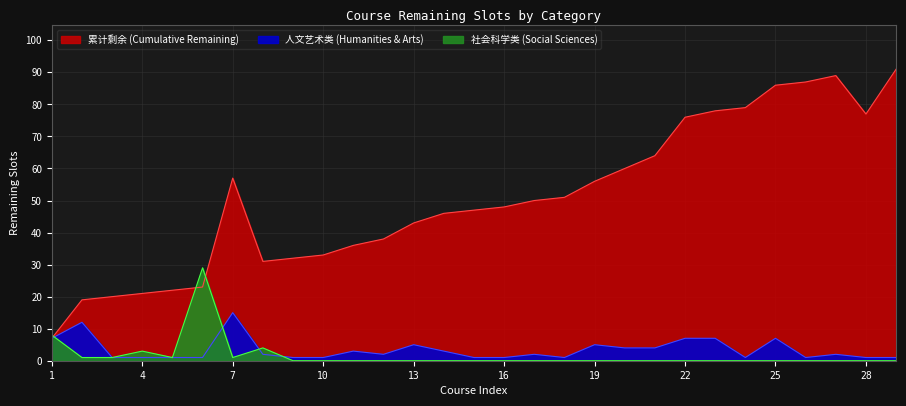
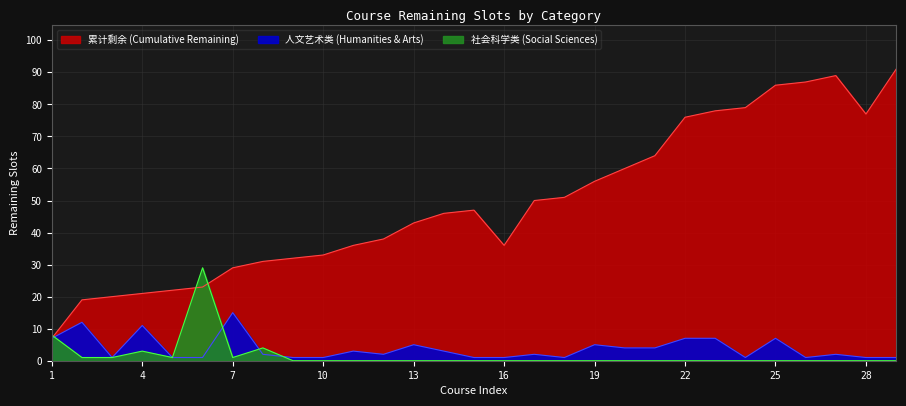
  {
    "累计剩余 (Cumulative Remaining)": {
      "4": 21,
-     "7": 57,
+     "7": 29,
      "10": 33,
      "13": 43,
-     "16": 48,
+     "16": 36,
      "19": 56,
      "22": 76,
      "25": 86,
      "28": 77
    },
    "人文艺术类 (Humanities & Arts)": {
-     "4": 1,
+     "4": 11,
      "7": 15,
      "10": 1,
      "13": 5,
      "16": 1,
      "19": 5,
      "22": 7,
      "25": 7,
      "28": 1
    },
    "社会科学类 (Social Sciences)": {
      "1": 8,
      "4": 3,
      "7": 1,
      "10": 0,
      "13": 0,
      "16": 0,
      "19": 0,
      "22": 0,
      "25": 0,
      "28": 0
    }
  }
